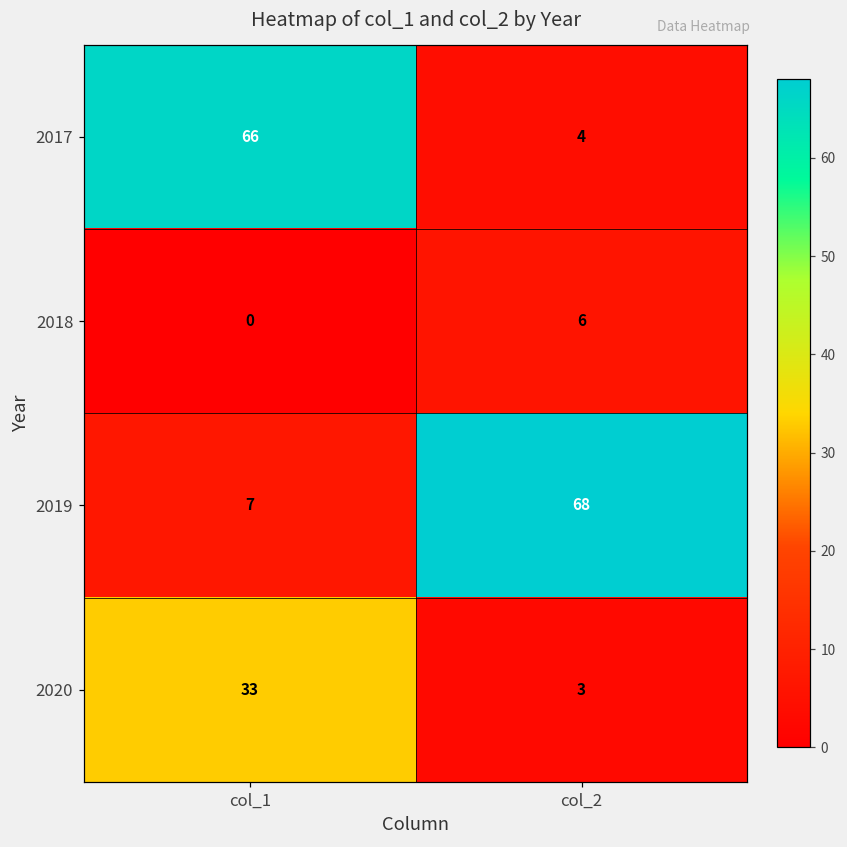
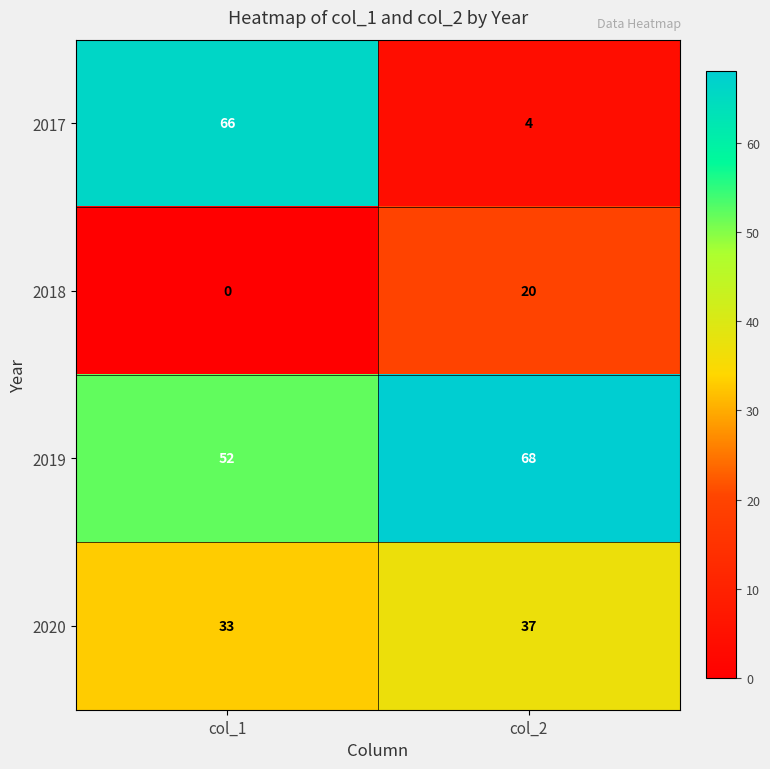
  {
    "2017": {
      "col_1": 66,
      "col_2": 4
    },
    "2018": {
      "col_1": 0,
-     "col_2": 6
+     "col_2": 20
    },
    "2019": {
-     "col_1": 7,
+     "col_1": 52,
      "col_2": 68
    },
    "2020": {
      "col_1": 33,
-     "col_2": 3
+     "col_2": 37
    }
  }
